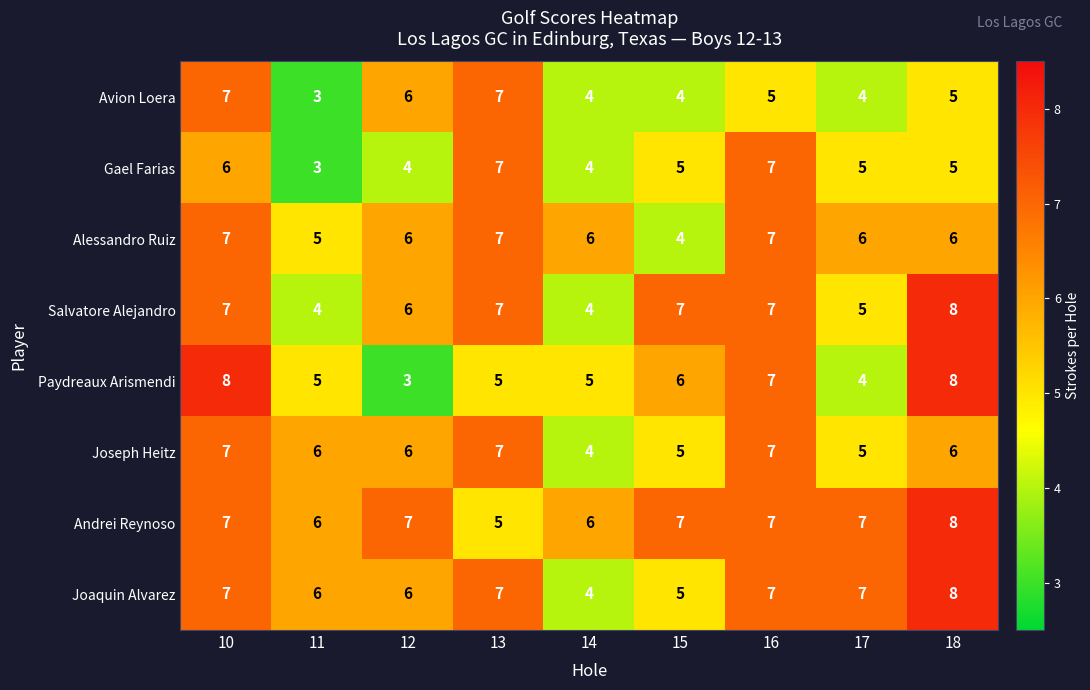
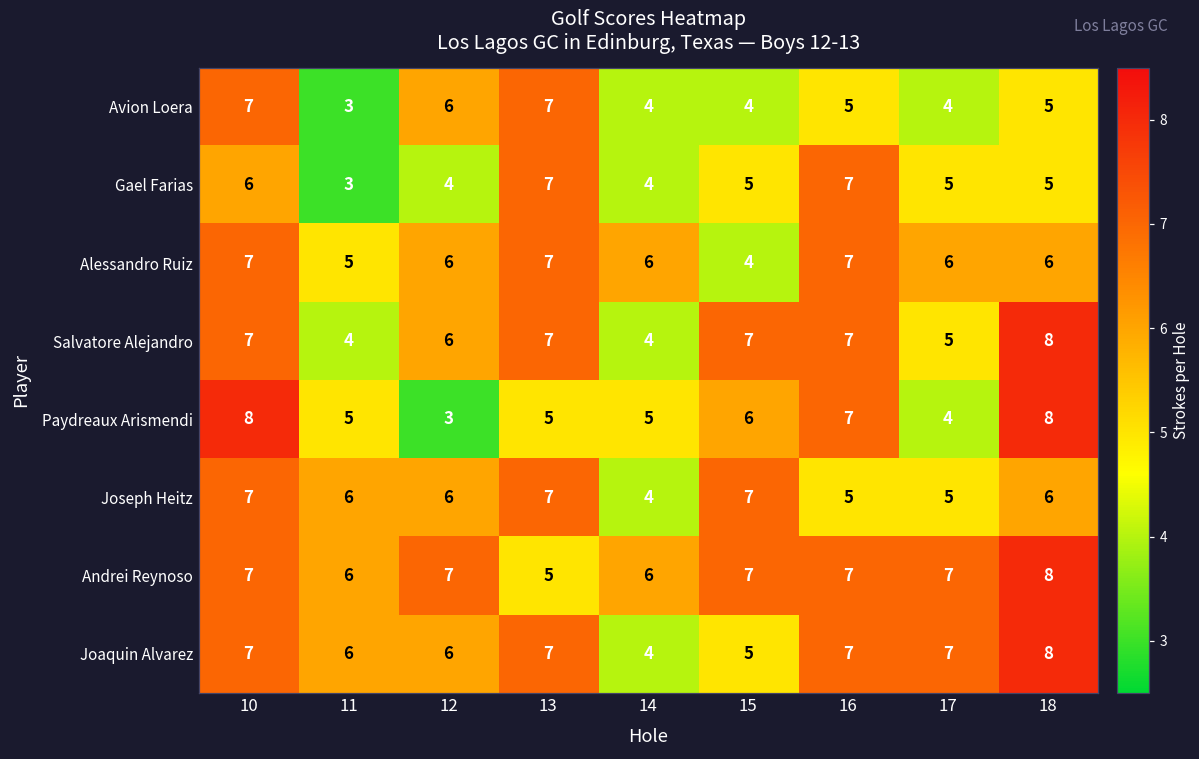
  {
    "Avion Loera": {
      "10": 7,
      "11": 3,
      "12": 6,
      "13": 7,
      "14": 4,
      "15": 4,
      "16": 5,
      "17": 4,
      "18": 5
    },
    "Gael Farias": {
      "10": 6,
      "11": 3,
      "12": 4,
      "13": 7,
      "14": 4,
      "15": 5,
      "16": 7,
      "17": 5,
      "18": 5
    },
    "Alessandro Ruiz": {
      "10": 7,
      "11": 5,
      "12": 6,
      "13": 7,
      "14": 6,
      "15": 4,
      "16": 7,
      "17": 6,
      "18": 6
    },
    "Salvatore Alejandro": {
      "10": 7,
      "11": 4,
      "12": 6,
      "13": 7,
      "14": 4,
      "15": 7,
      "16": 7,
      "17": 5,
      "18": 8
    },
    "Paydreaux Arismendi": {
      "10": 8,
      "11": 5,
      "12": 3,
      "13": 5,
      "14": 5,
      "15": 6,
      "16": 7,
      "17": 4,
      "18": 8
    },
    "Joseph Heitz": {
      "10": 7,
      "11": 6,
      "12": 6,
      "13": 7,
      "14": 4,
-     "15": 5,
-     "16": 7,
+     "15": 7,
+     "16": 5,
      "17": 5,
      "18": 6
    },
    "Andrei Reynoso": {
      "10": 7,
      "11": 6,
      "12": 7,
      "13": 5,
      "14": 6,
      "15": 7,
      "16": 7,
      "17": 7,
      "18": 8
    },
    "Joaquin Alvarez": {
      "10": 7,
      "11": 6,
      "12": 6,
      "13": 7,
      "14": 4,
      "15": 5,
      "16": 7,
      "17": 7,
      "18": 8
    }
  }
